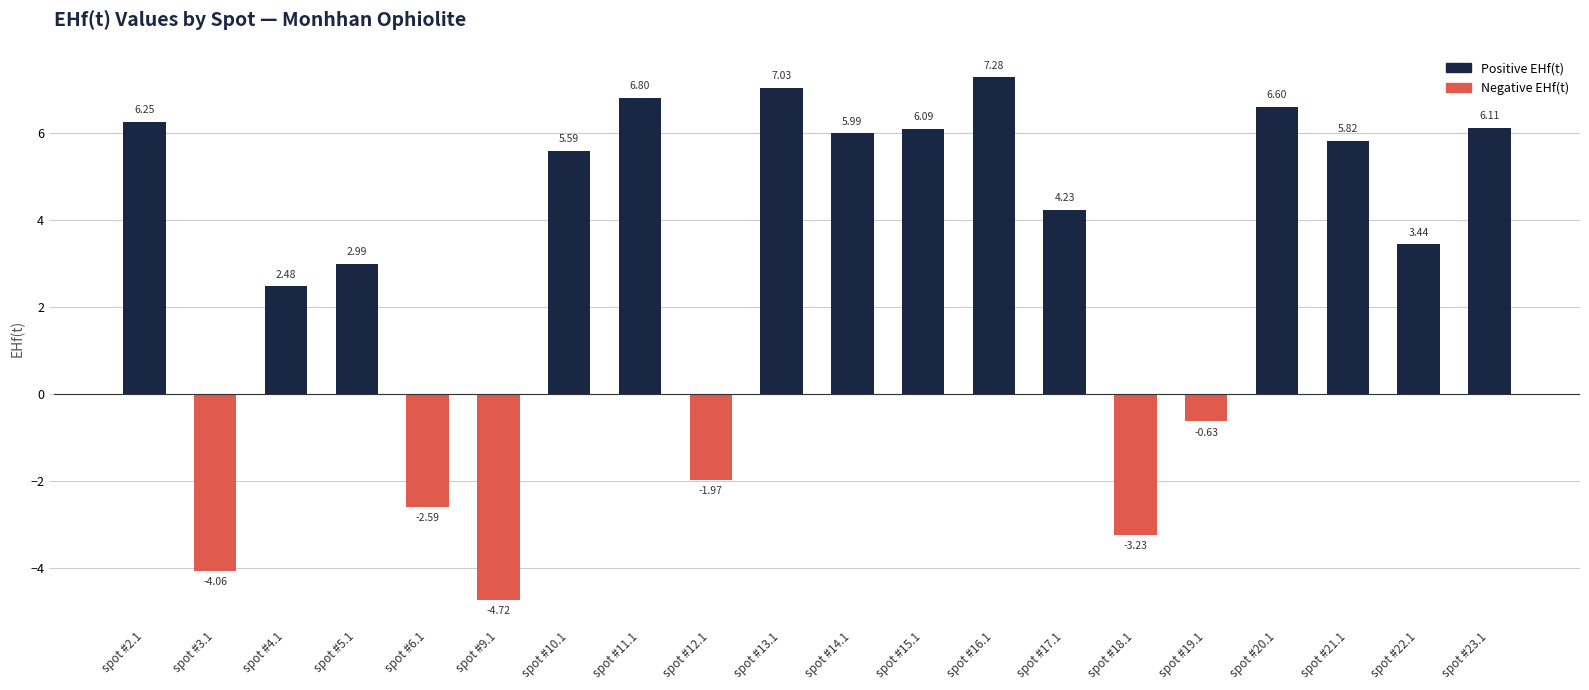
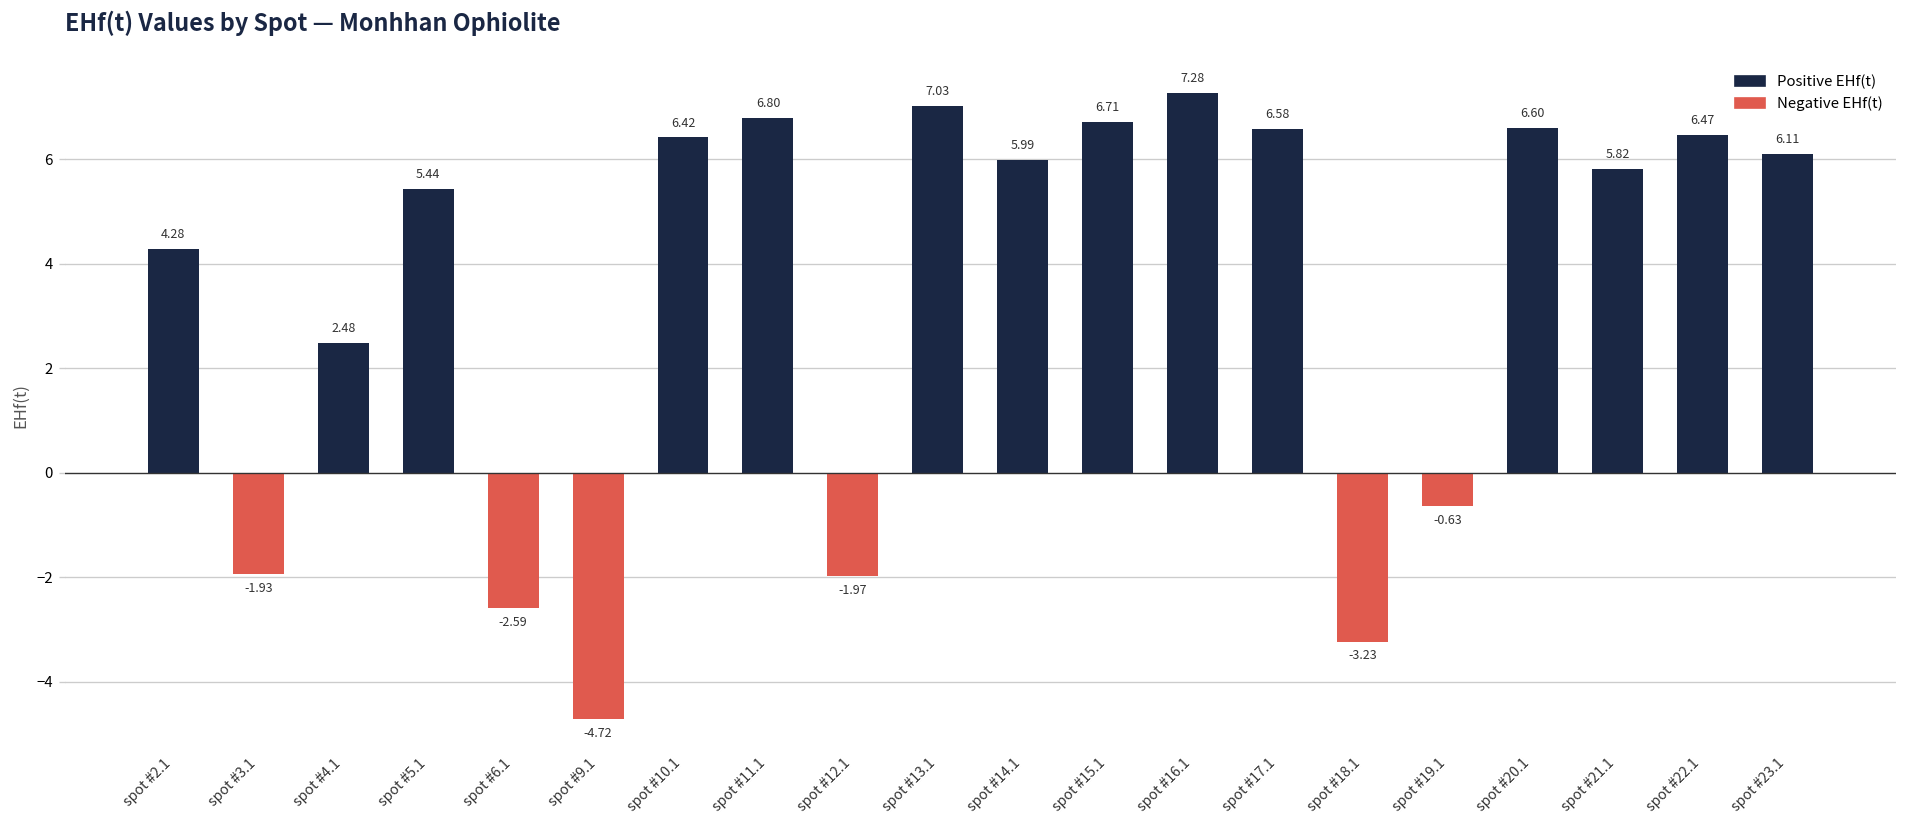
  {
-   "spot #2.1": 6.25,
-   "spot #3.1": -4.06,
+   "spot #2.1": 4.28,
+   "spot #3.1": -1.93,
    "spot #4.1": 2.48,
-   "spot #5.1": 2.99,
+   "spot #5.1": 5.44,
    "spot #6.1": -2.59,
    "spot #9.1": -4.72,
-   "spot #10.1": 5.59,
+   "spot #10.1": 6.42,
    "spot #11.1": 6.80,
    "spot #12.1": -1.97,
    "spot #13.1": 7.03,
    "spot #14.1": 5.99,
-   "spot #15.1": 6.09,
+   "spot #15.1": 6.71,
    "spot #16.1": 7.28,
-   "spot #17.1": 4.23,
+   "spot #17.1": 6.58,
    "spot #18.1": -3.23,
    "spot #19.1": -0.63,
    "spot #20.1": 6.60,
    "spot #21.1": 5.82,
-   "spot #22.1": 3.44,
+   "spot #22.1": 6.47,
    "spot #23.1": 6.11
  }
